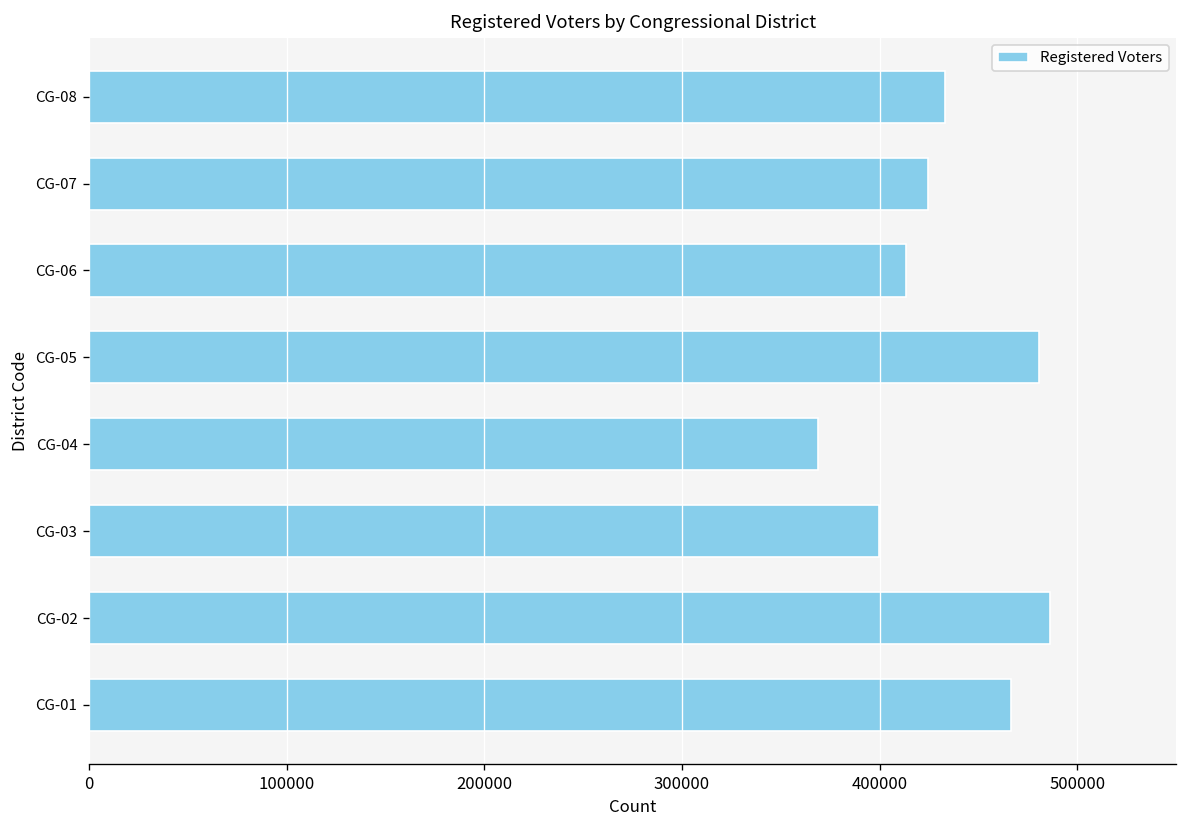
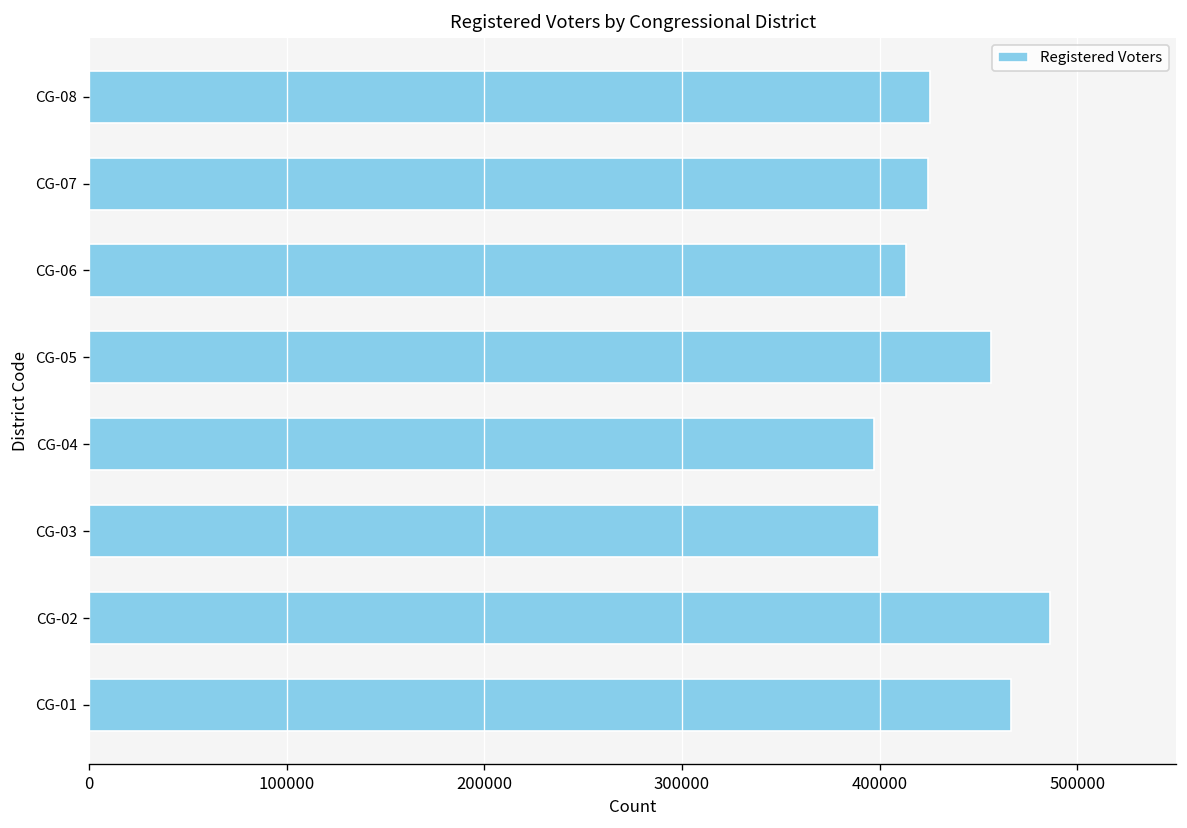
  {
-   "CG-08": 433000,
+   "CG-08": 426000,
    "CG-07": 425000,
    "CG-06": 413000,
-   "CG-05": 481000,
-   "CG-04": 369000,
+   "CG-05": 456000,
+   "CG-04": 397000,
    "CG-03": 400000,
    "CG-02": 486000,
    "CG-01": 467000
  }
